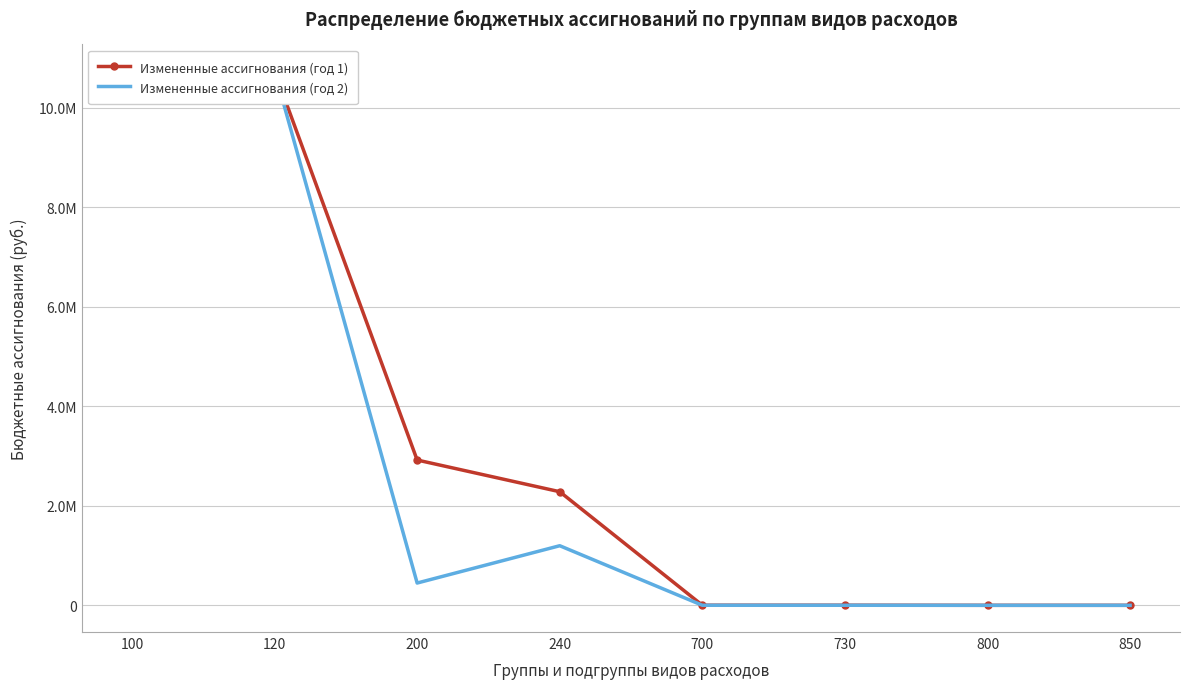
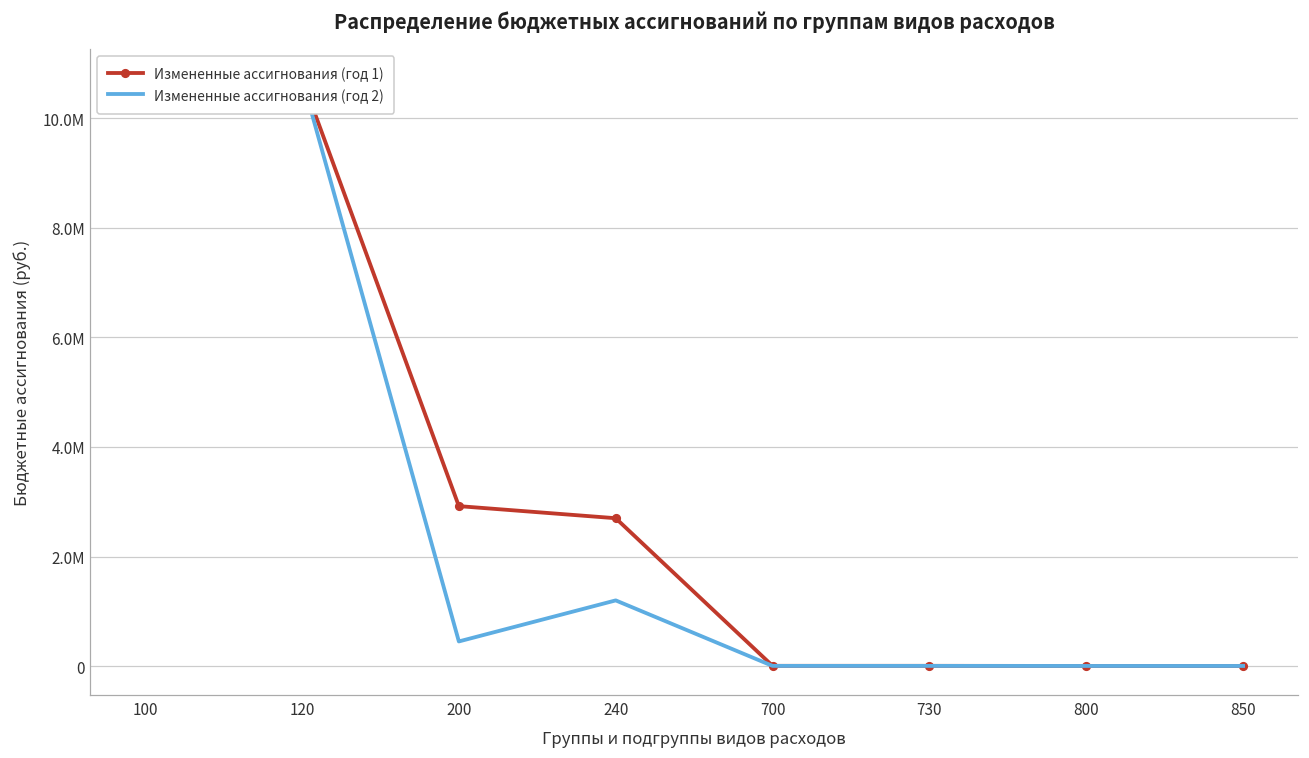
  {
    "Измененные ассигнования (год 1)": {
      "200": 2900000,
-     "240": 2300000
+     "240": 2700000
    },
    "Измененные ассигнования (год 2)": {
      "200": 400000,
      "240": 1200000
    }
  }
